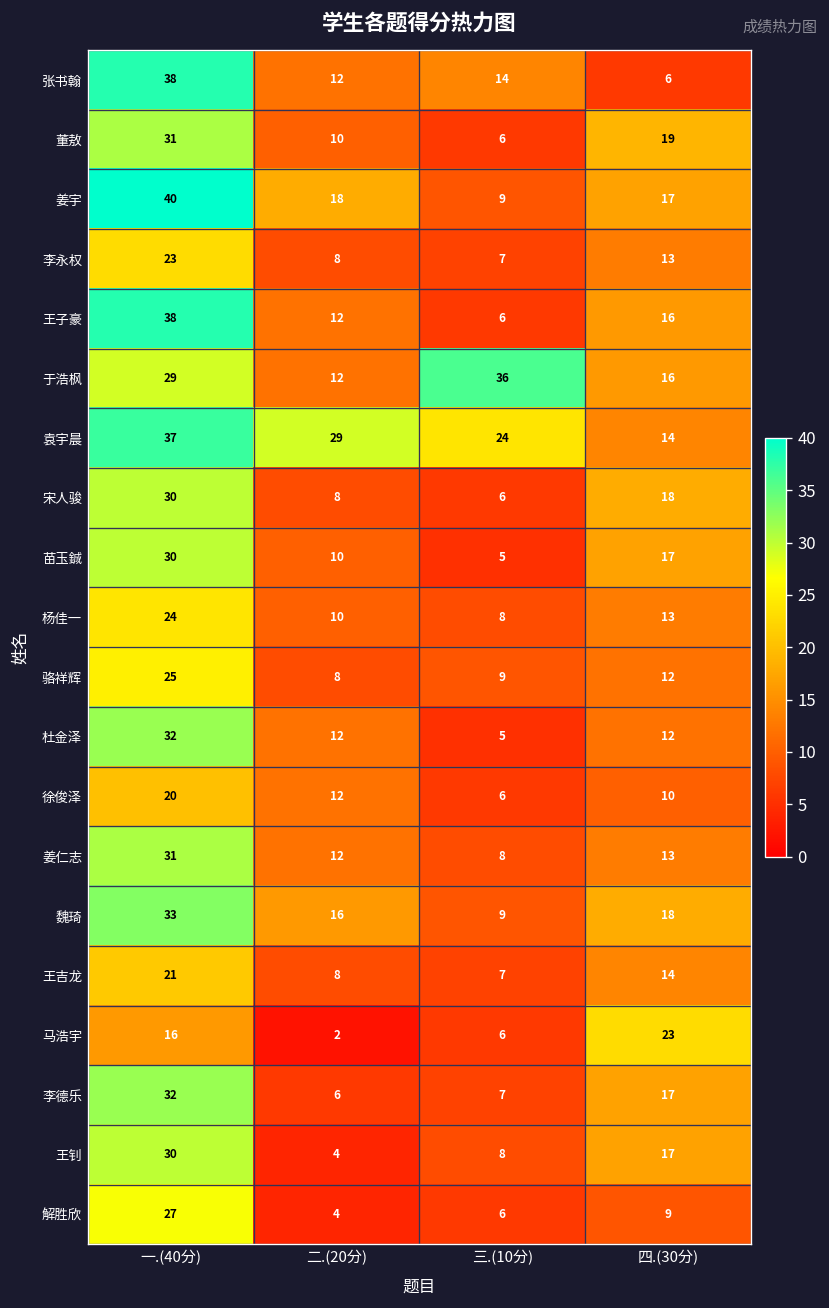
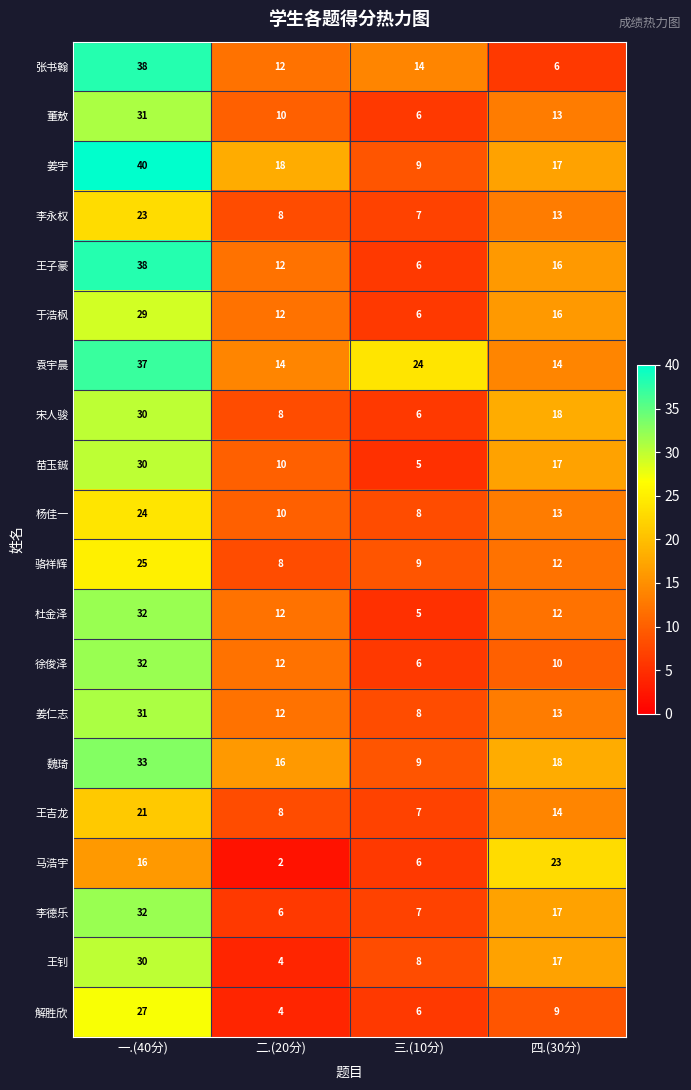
  {
    "张书翰": {
      "一.(40分)": 38,
      "二.(20分)": 12,
      "三.(10分)": 14,
      "四.(30分)": 6
    },
    "董敖": {
      "一.(40分)": 31,
      "二.(20分)": 10,
      "三.(10分)": 6,
-     "四.(30分)": 19
+     "四.(30分)": 13
    },
    "姜宇": {
      "一.(40分)": 40,
      "二.(20分)": 18,
      "三.(10分)": 9,
      "四.(30分)": 17
    },
    "李永权": {
      "一.(40分)": 23,
      "二.(20分)": 8,
      "三.(10分)": 7,
      "四.(30分)": 13
    },
    "王子豪": {
      "一.(40分)": 38,
      "二.(20分)": 12,
      "三.(10分)": 6,
      "四.(30分)": 16
    },
    "于浩枫": {
      "一.(40分)": 29,
      "二.(20分)": 12,
-     "三.(10分)": 36,
+     "三.(10分)": 6,
      "四.(30分)": 16
    },
    "袁宇晨": {
      "一.(40分)": 37,
-     "二.(20分)": 29,
+     "二.(20分)": 14,
      "三.(10分)": 24,
      "四.(30分)": 14
    },
    "宋人骏": {
      "一.(40分)": 30,
      "二.(20分)": 8,
      "三.(10分)": 6,
      "四.(30分)": 18
    },
    "苗玉鋮": {
      "一.(40分)": 30,
      "二.(20分)": 10,
      "三.(10分)": 5,
      "四.(30分)": 17
    },
    "杨佳一": {
      "一.(40分)": 24,
      "二.(20分)": 10,
      "三.(10分)": 8,
      "四.(30分)": 13
    },
    "骆祥辉": {
      "一.(40分)": 25,
      "二.(20分)": 8,
      "三.(10分)": 9,
      "四.(30分)": 12
    },
    "杜金泽": {
      "一.(40分)": 32,
      "二.(20分)": 12,
      "三.(10分)": 5,
      "四.(30分)": 12
    },
    "徐俊泽": {
-     "一.(40分)": 20,
+     "一.(40分)": 32,
      "二.(20分)": 12,
      "三.(10分)": 6,
      "四.(30分)": 10
    },
    "姜仁志": {
      "一.(40分)": 31,
      "二.(20分)": 12,
      "三.(10分)": 8,
      "四.(30分)": 13
    },
    "魏琦": {
      "一.(40分)": 33,
      "二.(20分)": 16,
      "三.(10分)": 9,
      "四.(30分)": 18
    },
    "王吉龙": {
      "一.(40分)": 21,
      "二.(20分)": 8,
      "三.(10分)": 7,
      "四.(30分)": 14
    },
    "马浩宇": {
      "一.(40分)": 16,
      "二.(20分)": 2,
      "三.(10分)": 6,
      "四.(30分)": 23
    },
    "李德乐": {
      "一.(40分)": 32,
      "二.(20分)": 6,
      "三.(10分)": 7,
      "四.(30分)": 17
    },
    "王钊": {
      "一.(40分)": 30,
      "二.(20分)": 4,
      "三.(10分)": 8,
      "四.(30分)": 17
    },
    "解胜欣": {
      "一.(40分)": 27,
      "二.(20分)": 4,
      "三.(10分)": 6,
      "四.(30分)": 9
    }
  }
